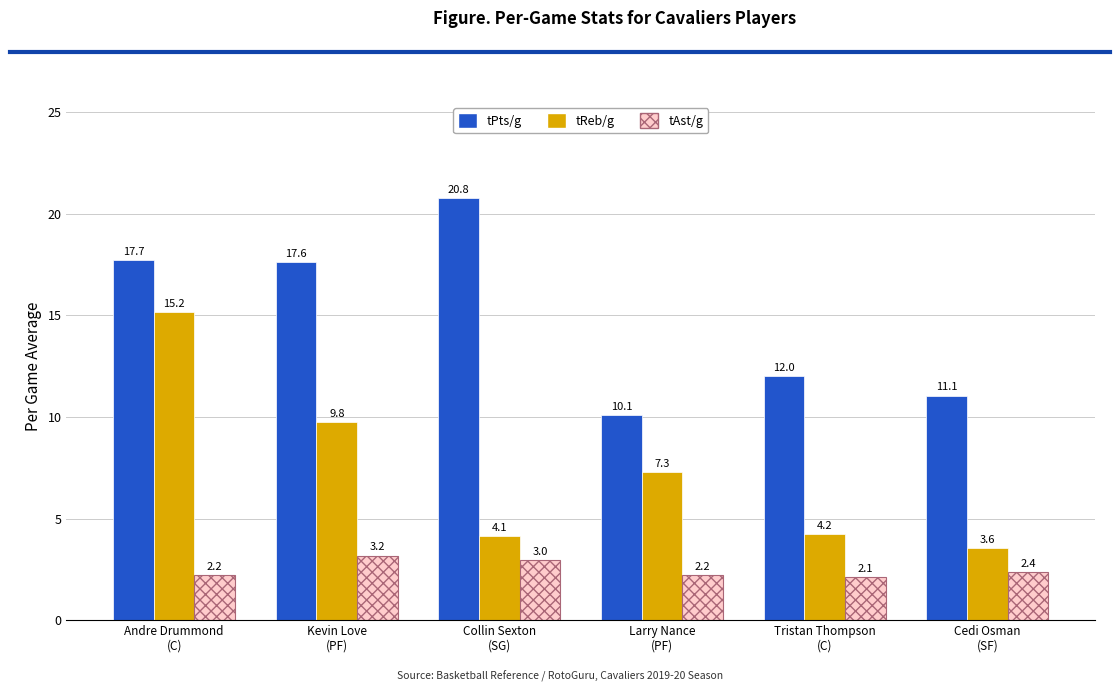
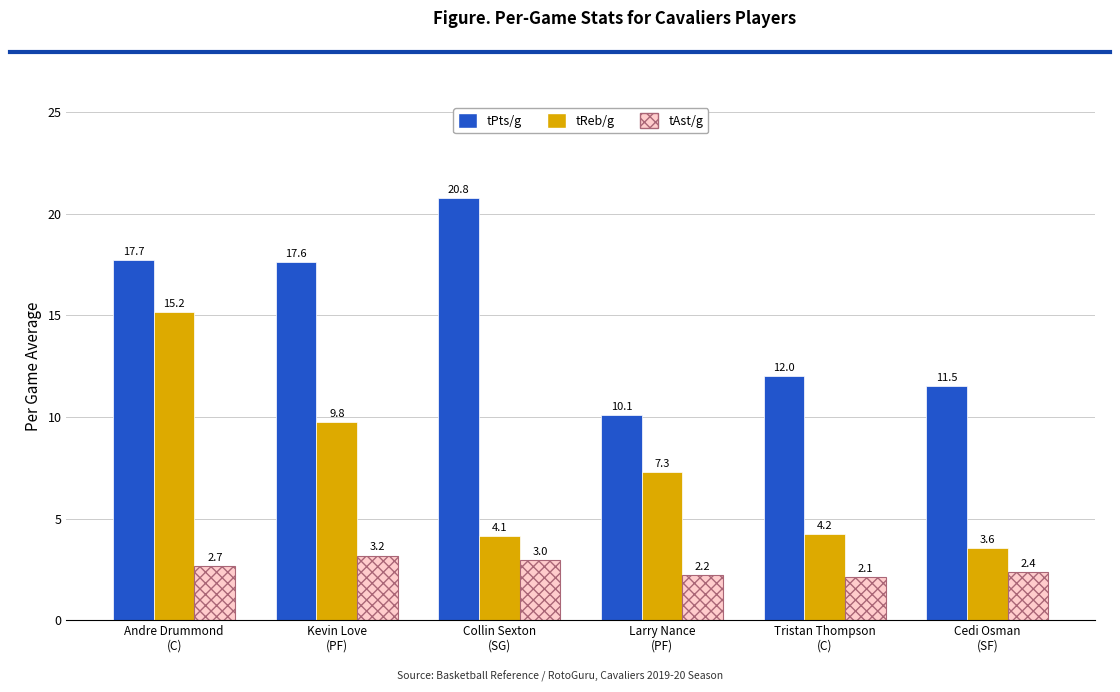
  {
    "tPts/g": {
      "Andre Drummond (C)": 17.7,
      "Kevin Love (PF)": 17.6,
      "Collin Sexton (SG)": 20.8,
      "Larry Nance (PF)": 10.1,
      "Tristan Thompson (C)": 12.0,
-     "Cedi Osman (SF)": 11.1
+     "Cedi Osman (SF)": 11.5
    },
    "tReb/g": {
      "Andre Drummond (C)": 15.2,
      "Kevin Love (PF)": 9.8,
      "Collin Sexton (SG)": 4.1,
      "Larry Nance (PF)": 7.3,
      "Tristan Thompson (C)": 4.2,
      "Cedi Osman (SF)": 3.6
    },
    "tAst/g": {
-     "Andre Drummond (C)": 2.2,
+     "Andre Drummond (C)": 2.7,
      "Kevin Love (PF)": 3.2,
      "Collin Sexton (SG)": 3.0,
      "Larry Nance (PF)": 2.2,
      "Tristan Thompson (C)": 2.1,
      "Cedi Osman (SF)": 2.4
    }
  }
